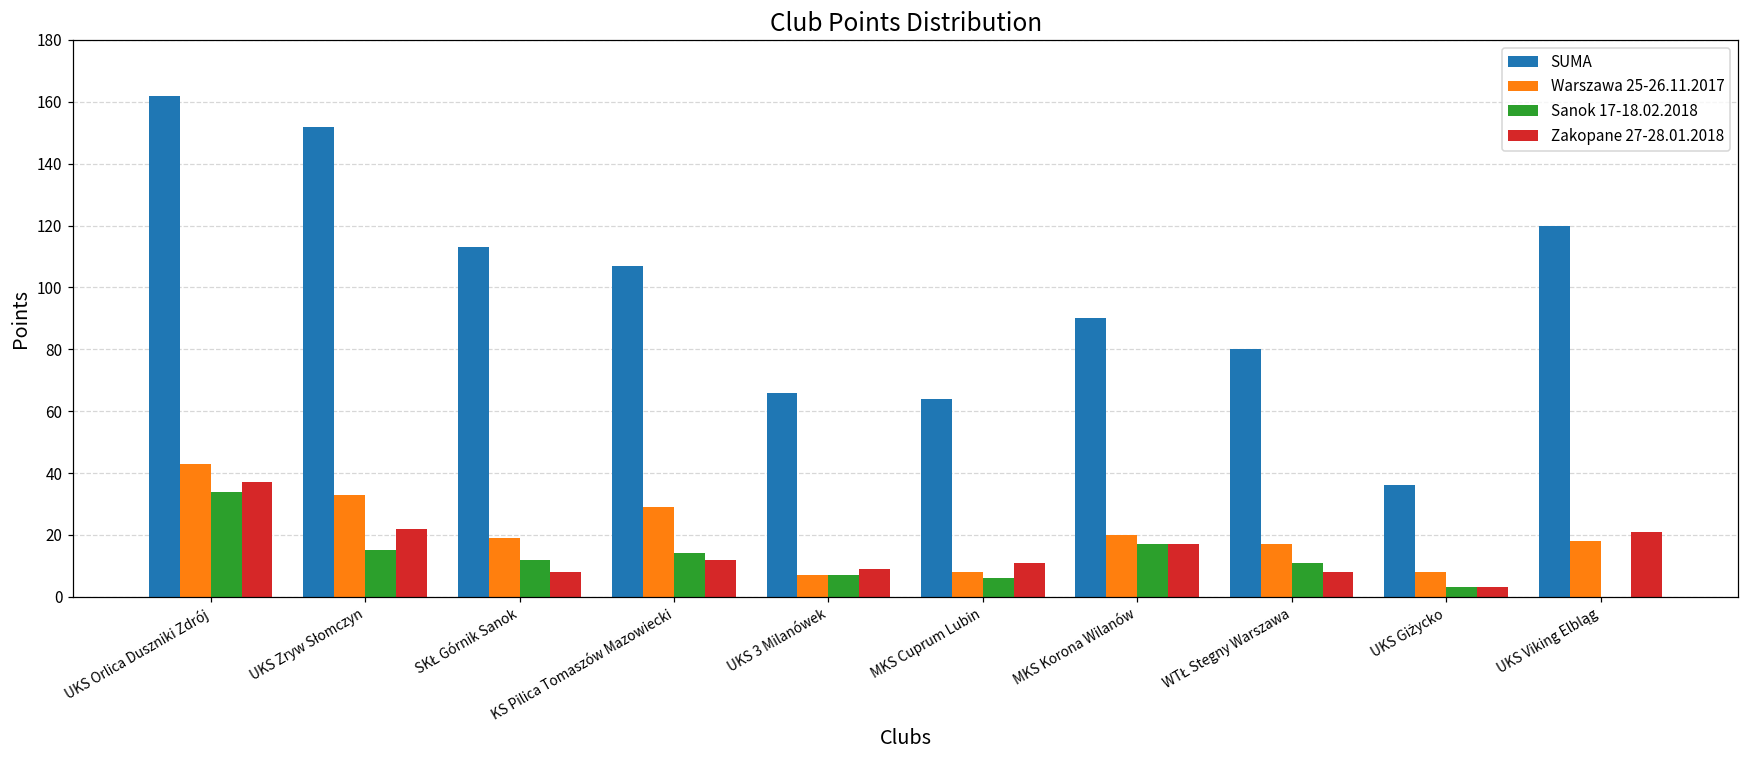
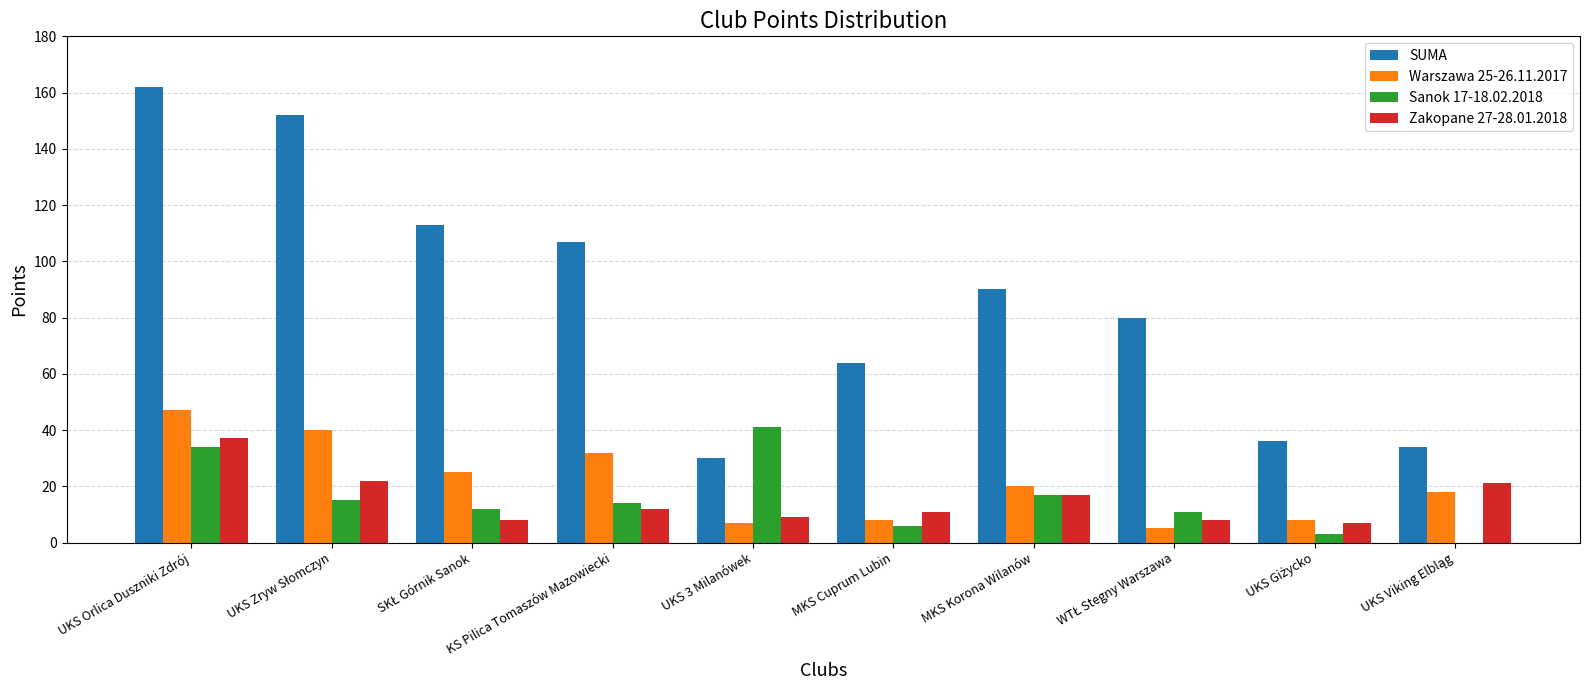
  {
    "SUMA": {
      "UKS Orlica Duszniki Zdrój": 162,
      "UKS Zryw Słomczyn": 152,
      "SKŁ Górnik Sanok": 113,
      "KS Pilica Tomaszów Mazowiecki": 107,
-     "UKS 3 Milanówek": 66,
+     "UKS 3 Milanówek": 30,
      "MKS Cuprum Lubin": 64,
      "MKS Korona Wilanów": 90,
      "WTŁ Stegny Warszawa": 80,
      "UKS Giżycko": 36,
-     "UKS Viking Elbląg": 120
+     "UKS Viking Elbląg": 34
    },
    "Warszawa 25-26.11.2017": {
-     "UKS Orlica Duszniki Zdrój": 43,
-     "UKS Zryw Słomczyn": 33,
-     "SKŁ Górnik Sanok": 19,
-     "KS Pilica Tomaszów Mazowiecki": 29,
+     "UKS Orlica Duszniki Zdrój": 47,
+     "UKS Zryw Słomczyn": 40,
+     "SKŁ Górnik Sanok": 25,
+     "KS Pilica Tomaszów Mazowiecki": 32,
      "UKS 3 Milanówek": 7,
      "MKS Cuprum Lubin": 8,
      "MKS Korona Wilanów": 20,
-     "WTŁ Stegny Warszawa": 17,
+     "WTŁ Stegny Warszawa": 5,
      "UKS Giżycko": 8,
      "UKS Viking Elbląg": 18
    },
    "Sanok 17-18.02.2018": {
      "UKS Orlica Duszniki Zdrój": 34,
      "UKS Zryw Słomczyn": 15,
      "SKŁ Górnik Sanok": 12,
      "KS Pilica Tomaszów Mazowiecki": 14,
-     "UKS 3 Milanówek": 7,
+     "UKS 3 Milanówek": 41,
      "MKS Cuprum Lubin": 6,
      "MKS Korona Wilanów": 17,
      "WTŁ Stegny Warszawa": 11,
      "UKS Giżycko": 3,
      "UKS Viking Elbląg": 0
    },
    "Zakopane 27-28.01.2018": {
      "UKS Orlica Duszniki Zdrój": 37,
      "UKS Zryw Słomczyn": 22,
      "SKŁ Górnik Sanok": 8,
      "KS Pilica Tomaszów Mazowiecki": 12,
      "UKS 3 Milanówek": 9,
      "MKS Cuprum Lubin": 11,
      "MKS Korona Wilanów": 17,
      "WTŁ Stegny Warszawa": 8,
-     "UKS Giżycko": 3,
+     "UKS Giżycko": 7,
      "UKS Viking Elbląg": 21
    }
  }
